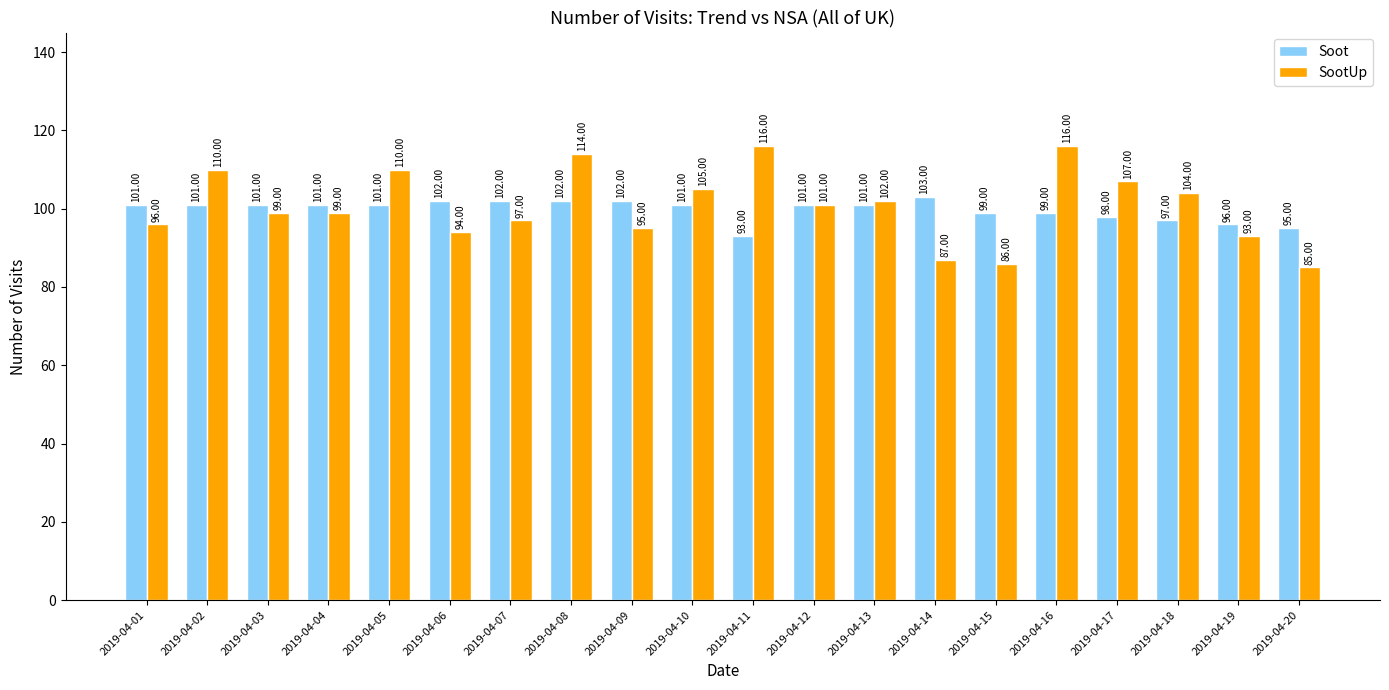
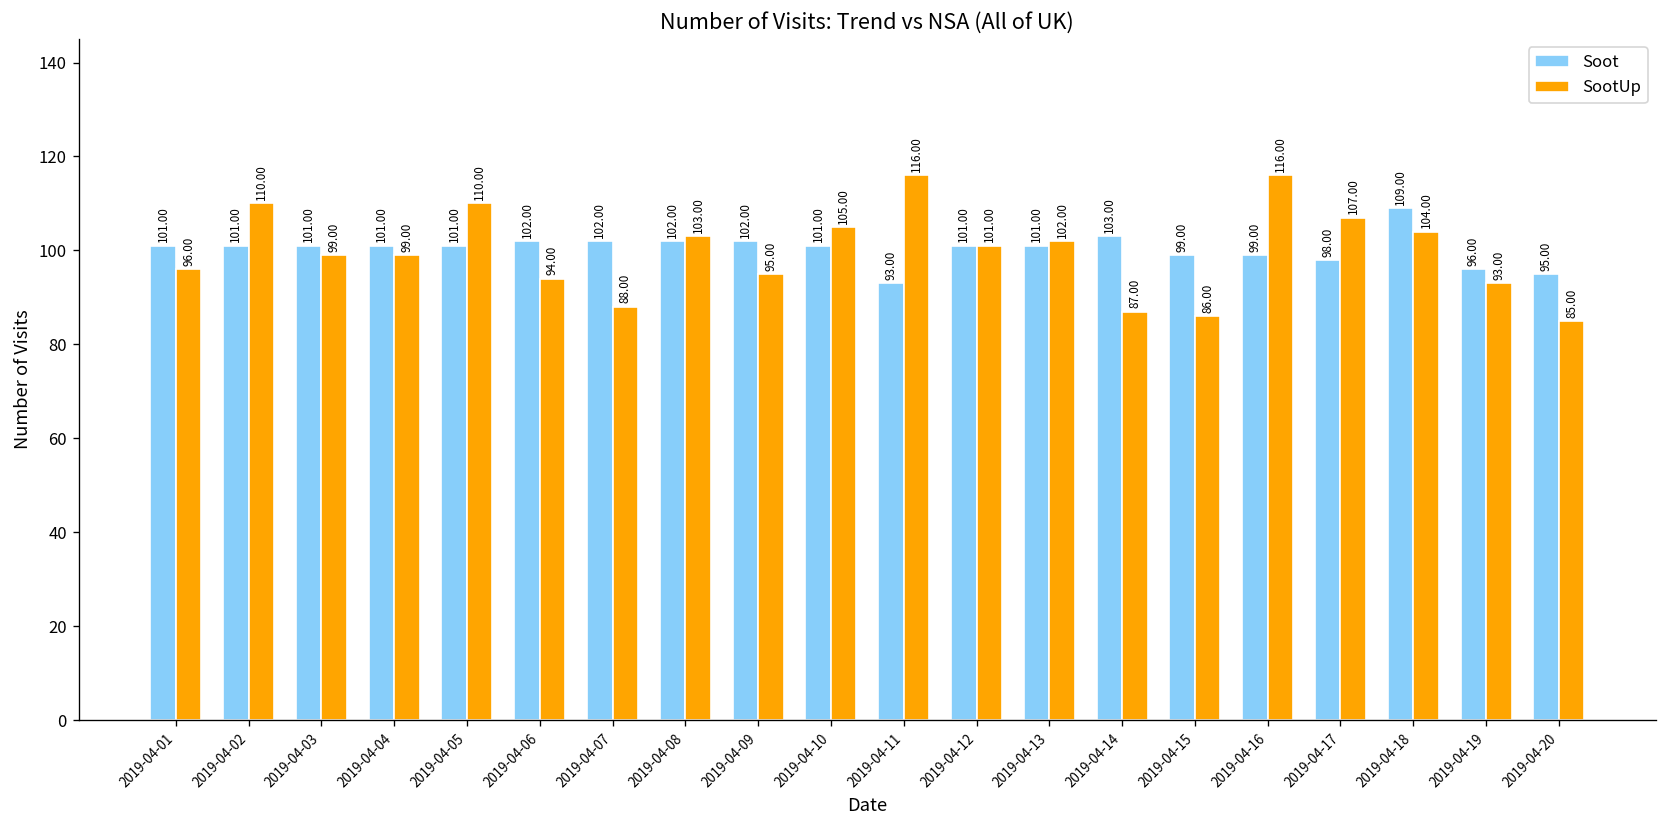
  {
    "Soot": {
      "2019-04-01": 101.00,
      "2019-04-02": 101.00,
      "2019-04-03": 101.00,
      "2019-04-04": 101.00,
      "2019-04-05": 101.00,
      "2019-04-06": 102.00,
      "2019-04-07": 102.00,
      "2019-04-08": 102.00,
      "2019-04-09": 102.00,
      "2019-04-10": 101.00,
      "2019-04-11": 93.00,
      "2019-04-12": 101.00,
      "2019-04-13": 101.00,
      "2019-04-14": 103.00,
      "2019-04-15": 99.00,
      "2019-04-16": 99.00,
      "2019-04-17": 98.00,
-     "2019-04-18": 97.00,
+     "2019-04-18": 109.00,
      "2019-04-19": 96.00,
      "2019-04-20": 95.00
    },
    "SootUp": {
      "2019-04-01": 96.00,
      "2019-04-02": 110.00,
      "2019-04-03": 99.00,
      "2019-04-04": 99.00,
      "2019-04-05": 110.00,
      "2019-04-06": 94.00,
-     "2019-04-07": 97.00,
-     "2019-04-08": 114.00,
+     "2019-04-07": 88.00,
+     "2019-04-08": 103.00,
      "2019-04-09": 95.00,
      "2019-04-10": 105.00,
      "2019-04-11": 116.00,
      "2019-04-12": 101.00,
      "2019-04-13": 102.00,
      "2019-04-14": 87.00,
      "2019-04-15": 86.00,
      "2019-04-16": 116.00,
      "2019-04-17": 107.00,
      "2019-04-18": 104.00,
      "2019-04-19": 93.00,
      "2019-04-20": 85.00
    }
  }
